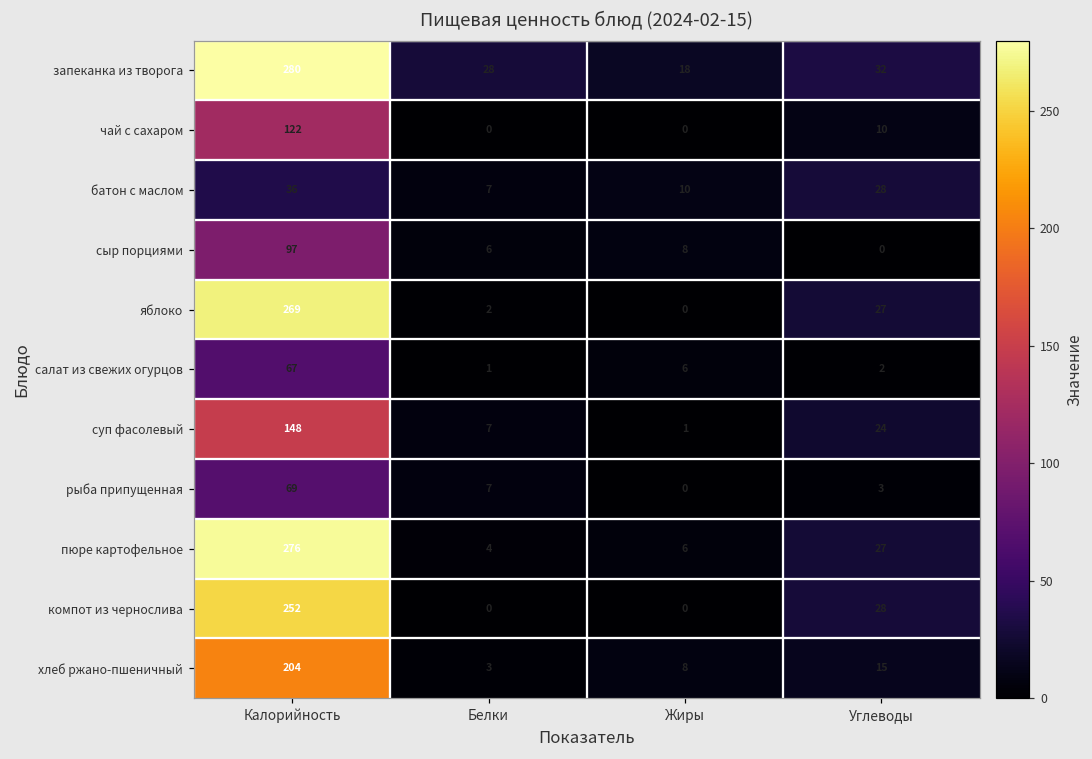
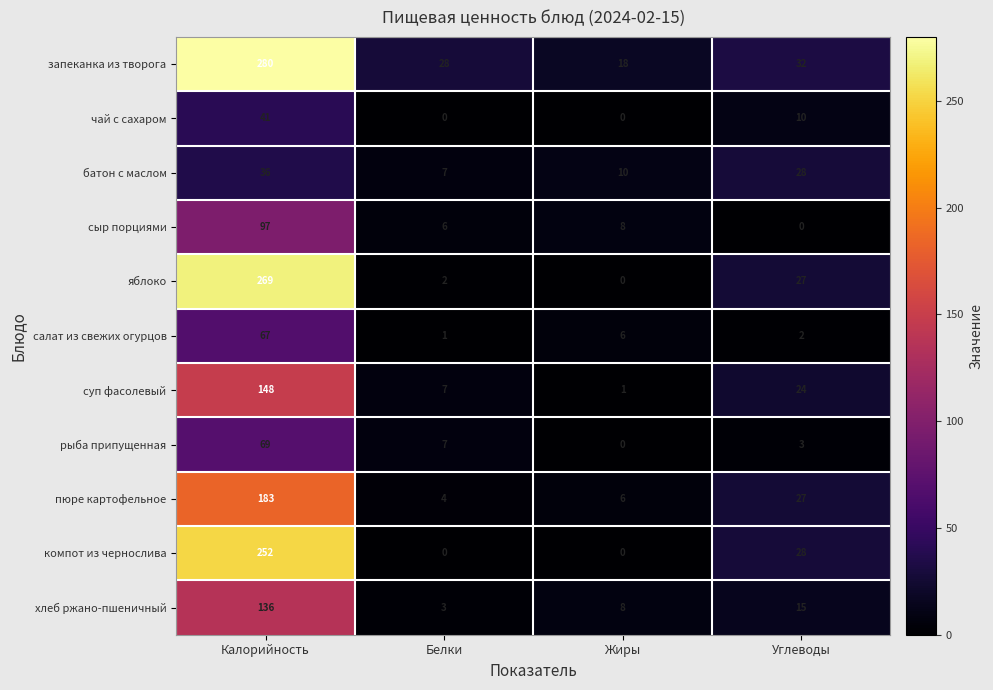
  {
    "запеканка из творога": {
      "Калорийность": 280
    },
    "чай с сахаром": {
-     "Калорийность": 122
+     "Калорийность": 41
    },
    "сыр порциями": {
      "Калорийность": 97
    },
    "яблоко": {
      "Калорийность": 269
    },
    "салат из свежих огурцов": {
      "Калорийность": 67
    },
    "суп фасолевый": {
      "Калорийность": 148
    },
    "рыба припущенная": {
      "Калорийность": 69
    },
    "пюре картофельное": {
-     "Калорийность": 276
+     "Калорийность": 183
    },
    "компот из чернослива": {
      "Калорийность": 252
    },
    "хлеб ржано-пшеничный": {
-     "Калорийность": 204
+     "Калорийность": 136
    }
  }
